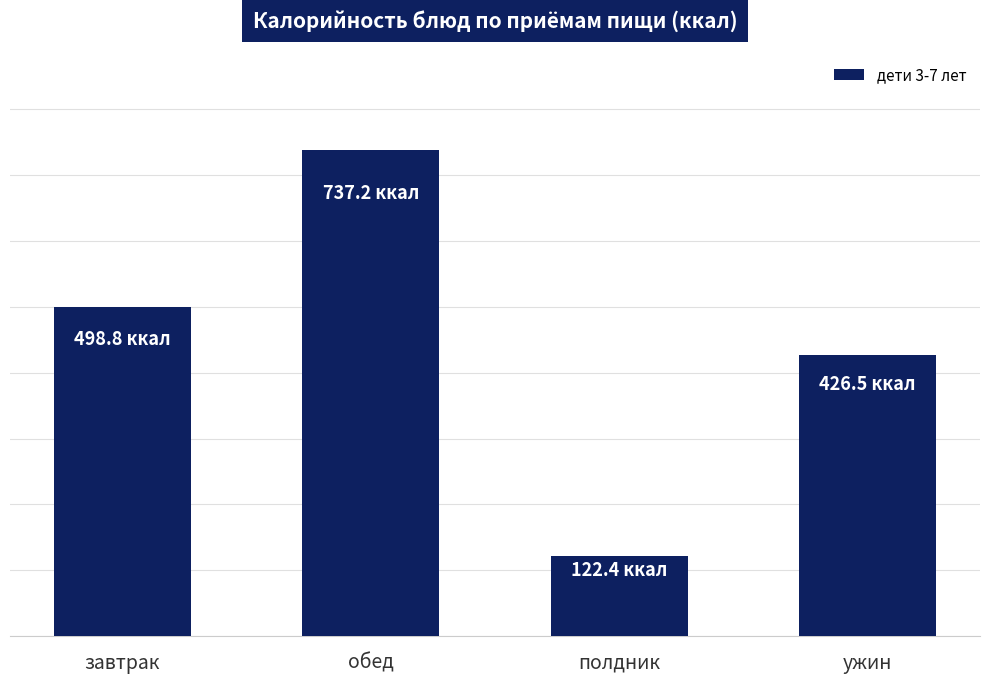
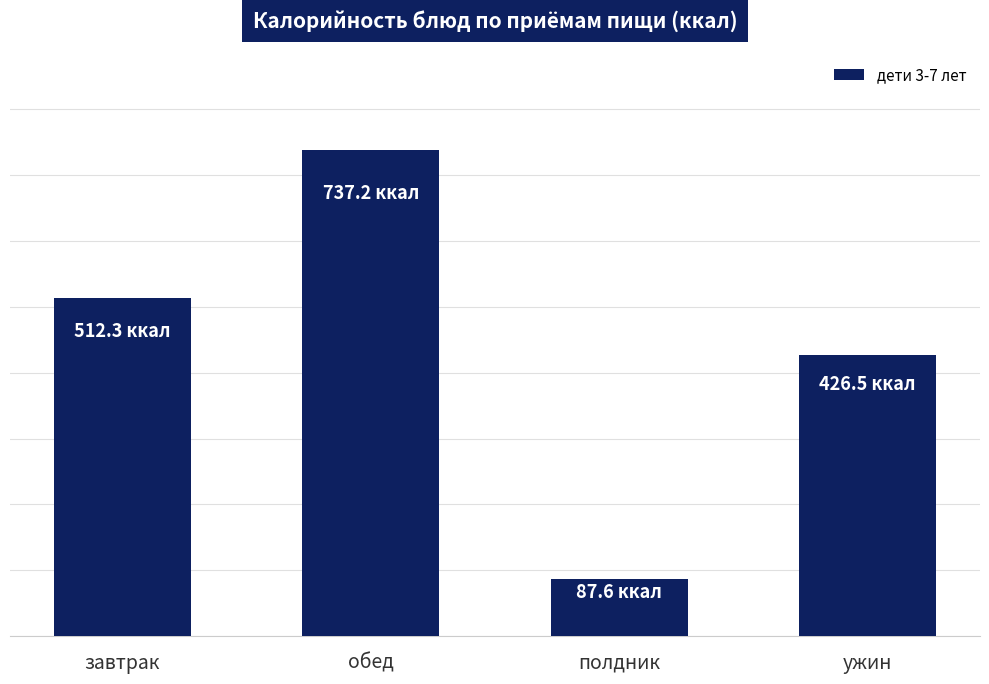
  {
-   "завтрак": 498.8,
+   "завтрак": 512.3,
    "обед": 737.2,
-   "полдник": 122.4,
+   "полдник": 87.6,
    "ужин": 426.5
  }
